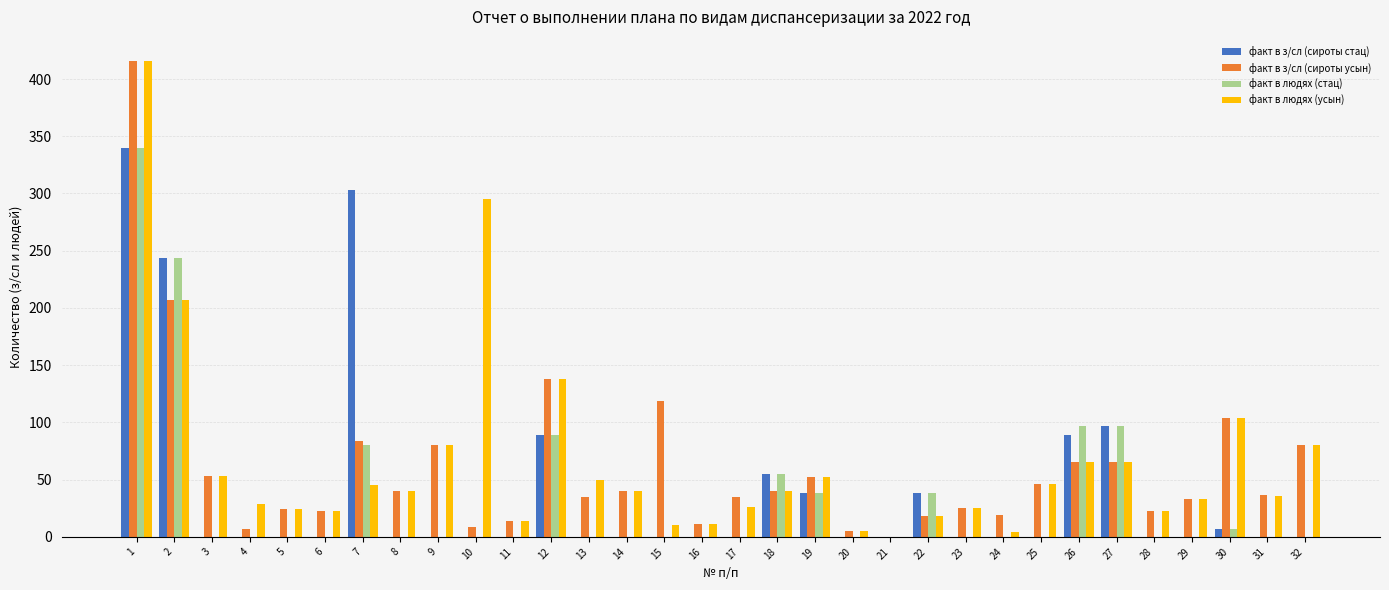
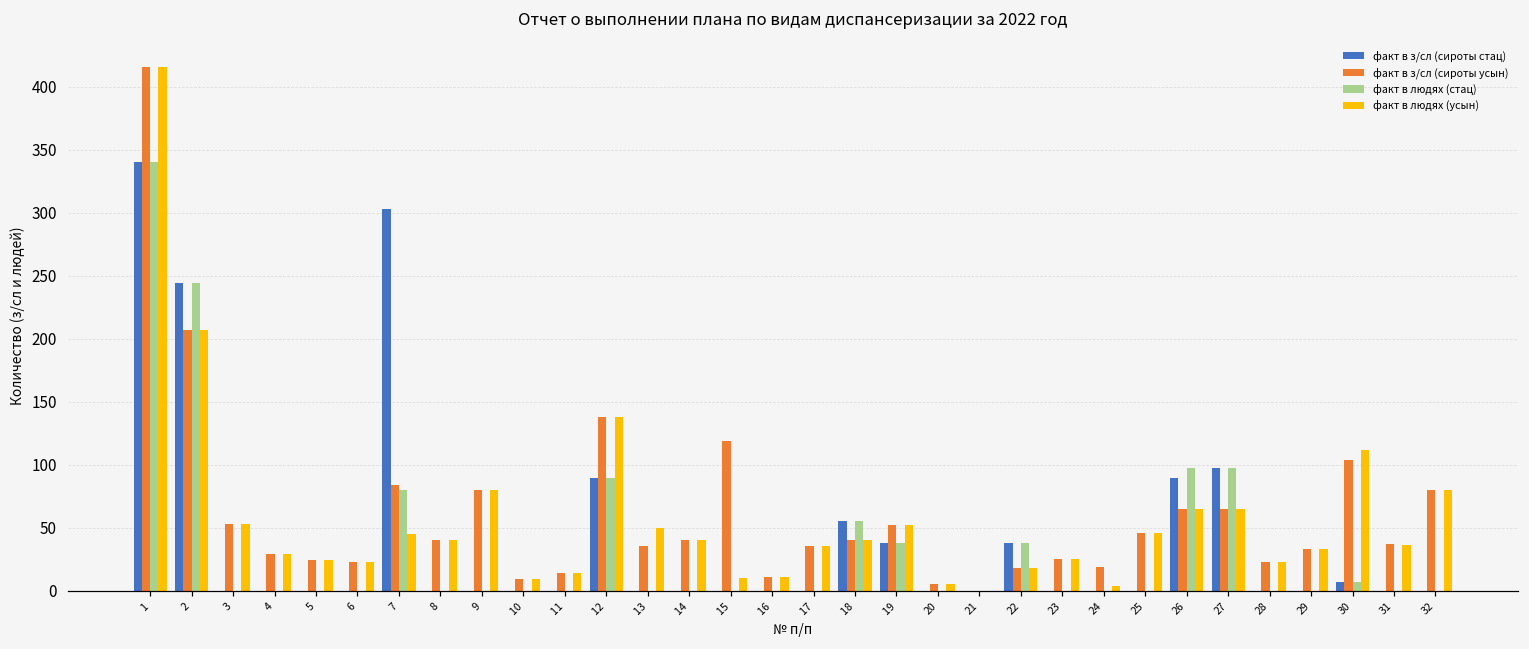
  {
    "факт в з/сл (сироты стац)": {
      "1": 340,
      "2": 244,
      "3": 0,
      "4": 0,
      "5": 0,
      "6": 0,
      "7": 303,
      "8": 0,
      "9": 0,
      "10": 0,
      "11": 0,
      "12": 89,
      "13": 0,
      "14": 0,
      "15": 0,
      "16": 0,
      "17": 0,
      "18": 55,
      "19": 38,
      "20": 0,
      "21": 0,
      "22": 38,
      "23": 0,
      "24": 0,
      "25": 0,
      "26": 89,
      "27": 97,
      "28": 0,
      "29": 0,
      "30": 7,
      "31": 0,
      "32": 0
    },
    "факт в з/сл (сироты усын)": {
      "1": 416,
      "2": 207,
      "3": 53,
-     "4": 7,
+     "4": 29,
      "5": 24,
      "6": 23,
      "7": 84,
      "8": 40,
      "9": 80,
      "10": 9,
      "11": 14,
      "12": 138,
      "13": 35,
      "14": 40,
      "15": 119,
      "16": 11,
      "17": 35,
      "18": 40,
      "19": 52,
      "20": 5,
      "21": 0,
      "22": 18,
      "23": 25,
      "24": 19,
      "25": 46,
      "26": 65,
      "27": 65,
      "28": 23,
      "29": 33,
      "30": 104,
      "31": 37,
      "32": 80
    },
    "факт в людях (стац)": {
      "1": 340,
      "2": 244,
      "3": 0,
      "4": 0,
      "5": 0,
      "6": 0,
      "7": 80,
      "8": 0,
      "9": 0,
      "10": 0,
      "11": 0,
      "12": 89,
      "13": 0,
      "14": 0,
      "15": 0,
      "16": 0,
      "17": 0,
      "18": 55,
      "19": 38,
      "20": 0,
      "21": 0,
      "22": 38,
      "23": 0,
      "24": 0,
      "25": 0,
      "26": 97,
      "27": 97,
      "28": 0,
      "29": 0,
      "30": 7,
      "31": 0,
      "32": 0
    },
    "факт в людях (усын)": {
      "1": 416,
      "2": 207,
      "3": 53,
      "4": 29,
      "5": 24,
      "6": 23,
      "7": 45,
      "8": 40,
      "9": 80,
-     "10": 295,
+     "10": 9,
      "11": 14,
      "12": 138,
      "13": 50,
      "14": 40,
      "15": 10,
      "16": 11,
-     "17": 26,
+     "17": 35,
      "18": 40,
      "19": 52,
      "20": 5,
      "21": 0,
      "22": 18,
      "23": 25,
      "24": 4,
      "25": 46,
      "26": 65,
      "27": 65,
      "28": 23,
      "29": 33,
-     "30": 104,
+     "30": 112,
      "31": 36,
      "32": 80
    }
  }
